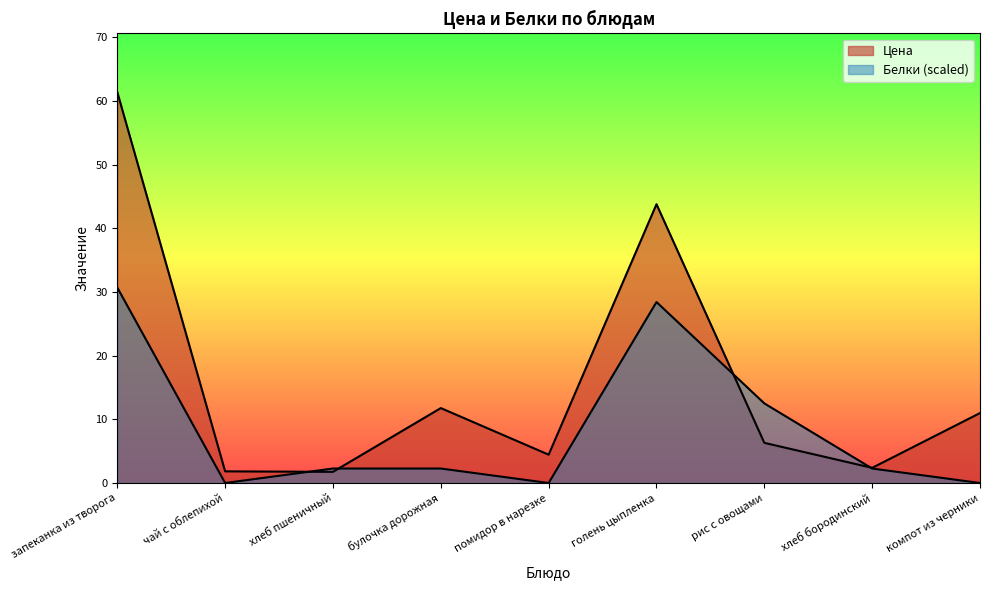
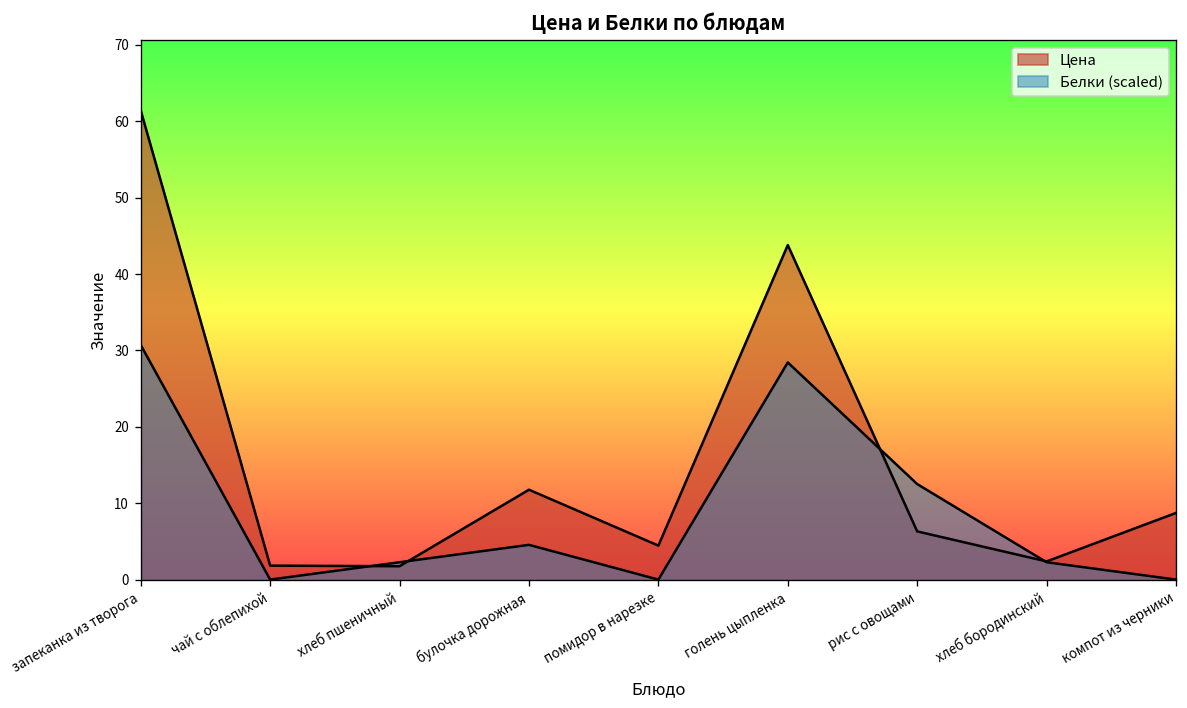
  {
    "Цена": {
      "запеканка из творога": 61,
      "чай с облепихой": 2,
      "хлеб пшеничный": 2,
      "булочка дорожная": 12,
      "помидор в нарезке": 4,
      "голень цыпленка": 44,
      "рис с овощами": 6,
-     "компот из черники": 11
+     "компот из черники": 9
    },
    "Белки (scaled)": {
      "запеканка из творога": 31,
      "чай с облепихой": 0,
      "хлеб пшеничный": 2,
-     "булочка дорожная": 2,
+     "булочка дорожная": 5,
      "помидор в нарезке": 0,
      "голень цыпленка": 28,
      "рис с овощами": 13,
      "компот из черники": 0
    }
  }
